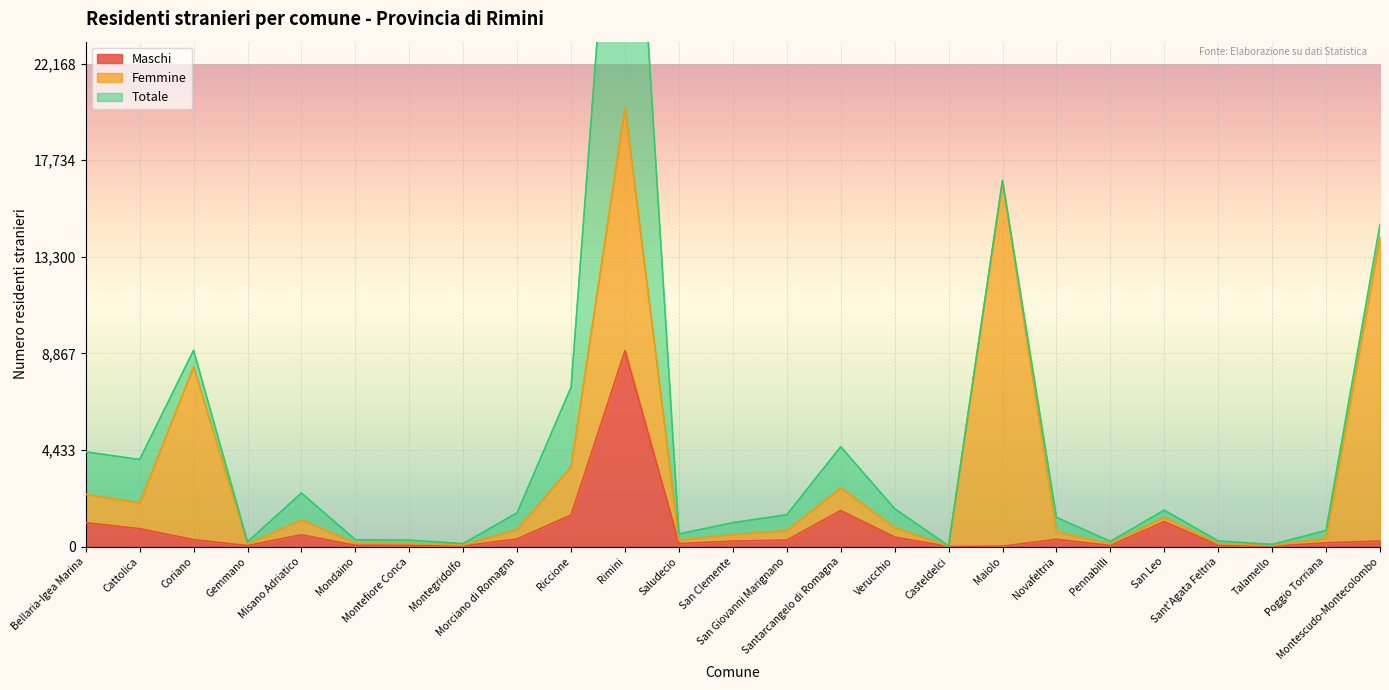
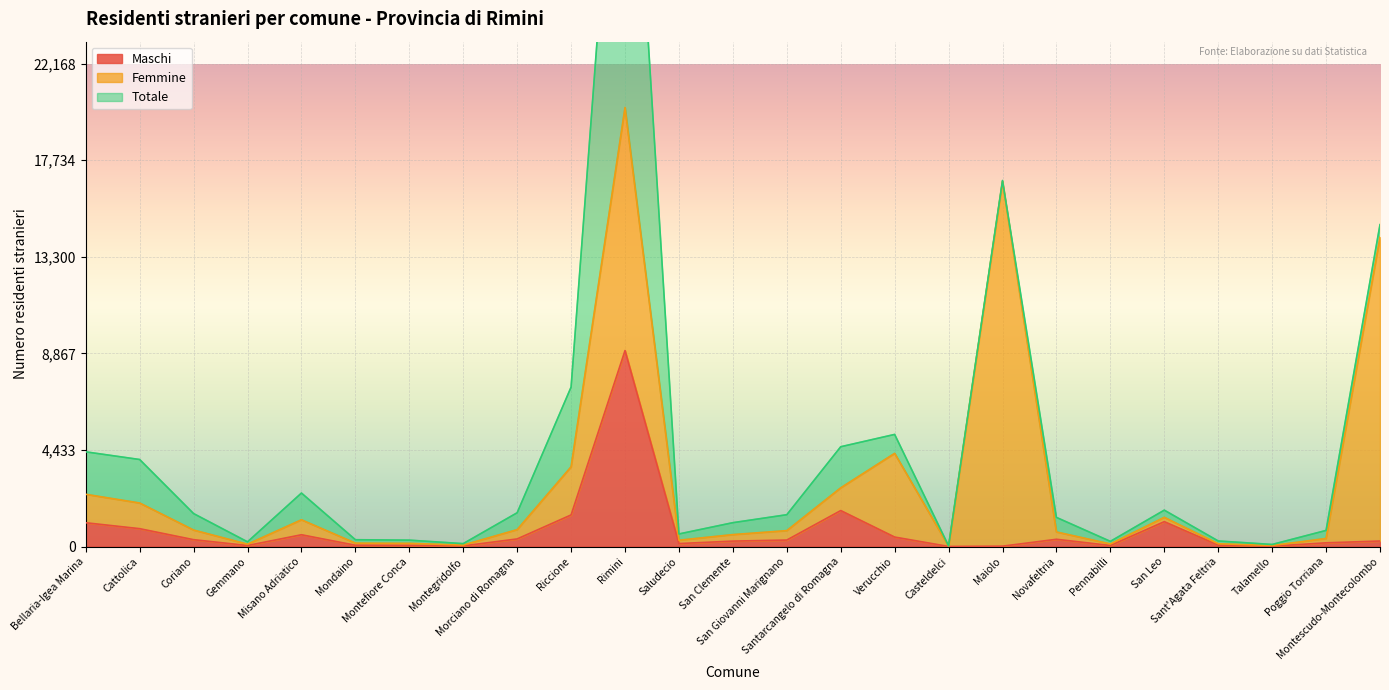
  {
    "Maschi": {
      "Bellaria-Igea Marina": "1,100",
      "Cattolica": "800",
      "Coriano": "300",
      "Misano Adriatico": "500",
      "Morciano di Romagna": "300",
      "Riccione": "1,500",
      "Rimini": "9,000",
      "Saludecio": "100",
      "San Clemente": "200",
      "San Giovanni Marignano": "300",
      "Santarcangelo di Romagna": "1,700",
      "Verucchio": "400",
      "Maiolo": "0",
      "Novafeltria": "300",
      "San Leo": "1,100",
      "Poggio Torriana": "200",
      "Montescudo-Montecolombo": "300"
    },
    "Femmine": {
      "Bellaria-Igea Marina": "1,300",
      "Cattolica": "1,200",
-     "Coriano": "7,900",
+     "Coriano": "400",
      "Misano Adriatico": "700",
      "Morciano di Romagna": "400",
      "Riccione": "2,200",
      "Rimini": "11,200",
      "Saludecio": "200",
      "San Clemente": "300",
      "San Giovanni Marignano": "400",
      "Santarcangelo di Romagna": "1,000",
-     "Verucchio": "400",
+     "Verucchio": "3,800",
      "Novafeltria": "300",
      "San Leo": "200",
      "Poggio Torriana": "200",
      "Montescudo-Montecolombo": "13,900"
    },
    "Totale": {
      "Bellaria-Igea Marina": "1,900",
      "Cattolica": "2,000",
      "Coriano": "800",
      "Misano Adriatico": "1,200",
      "Mondaino": "200",
      "Montefiore Conca": "100",
      "Morciano di Romagna": "800",
      "Riccione": "3,700",
      "Saludecio": "300",
      "San Clemente": "500",
      "San Giovanni Marignano": "700",
      "Santarcangelo di Romagna": "1,900",
      "Verucchio": "900",
      "Novafeltria": "700",
      "San Leo": "300",
      "Sant'Agata Feltria": "100",
      "Poggio Torriana": "400",
      "Montescudo-Montecolombo": "600"
    }
  }
